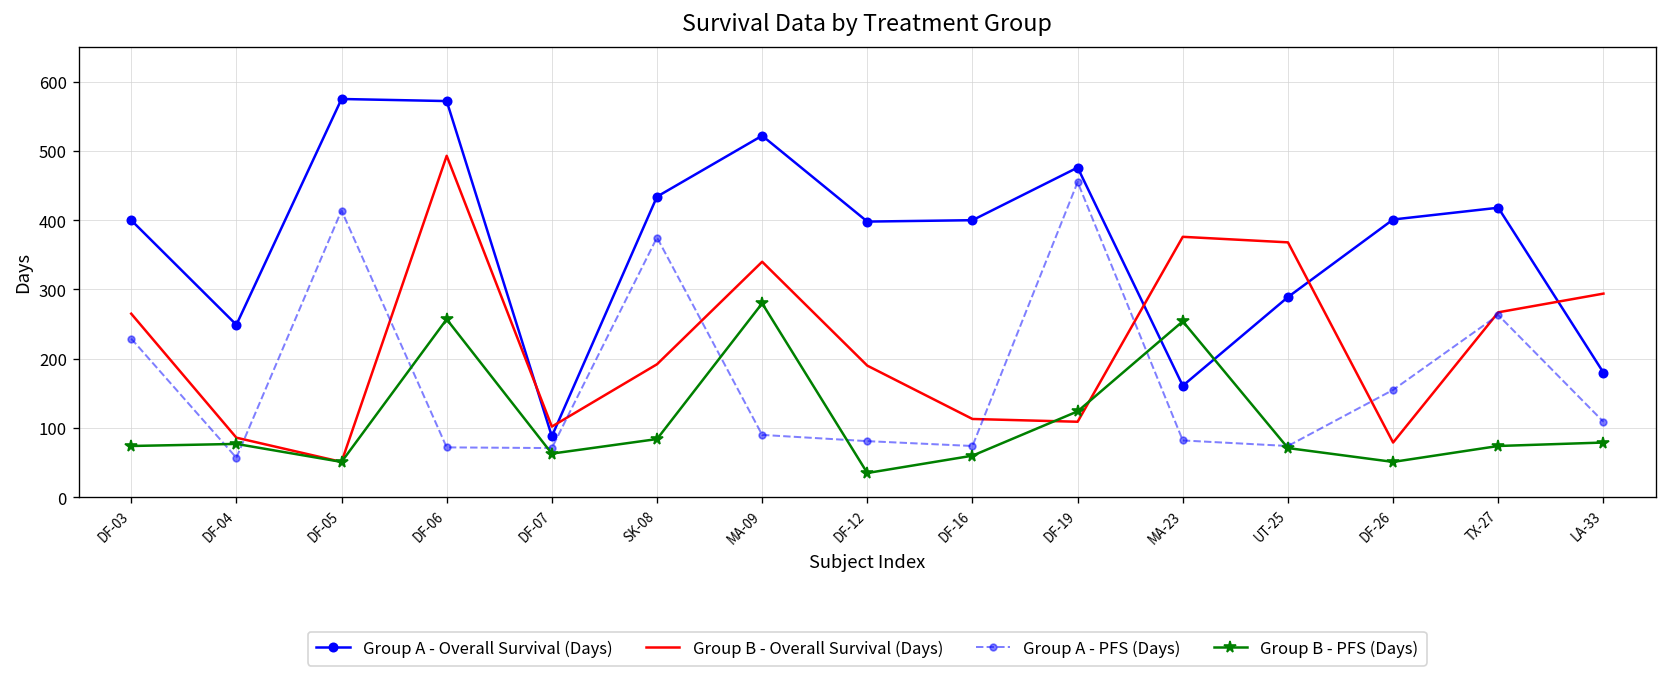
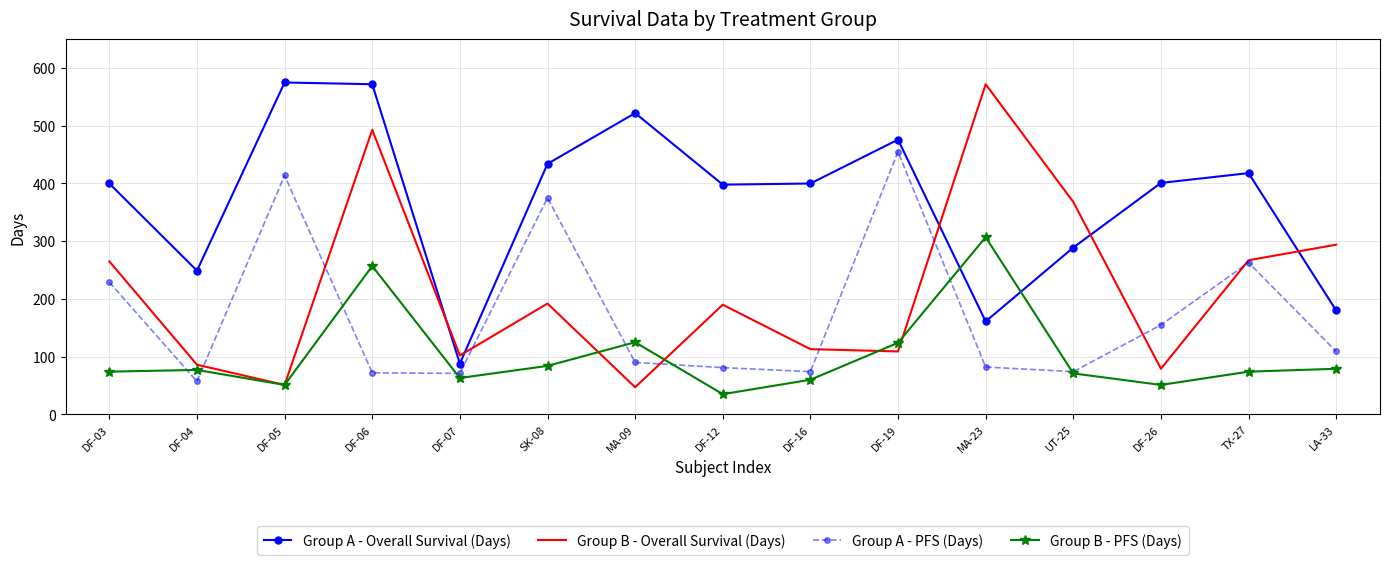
  {
    "Group B - Overall Survival (Days)": {
      "DF-03": 270,
      "DF-04": 90,
      "DF-06": 490,
      "DF-07": 100,
      "SK-08": 190,
-     "MA-09": 340,
+     "MA-09": 50,
      "DF-12": 190,
      "DF-16": 110,
      "DF-19": 110,
-     "MA-23": 380,
+     "MA-23": 570,
      "UT-25": 370,
      "DF-26": 80,
      "LA-33": 290
    },
    "Group B - PFS (Days)": {
      "DF-03": 70,
      "DF-04": 80,
      "DF-06": 260,
      "DF-07": 60,
      "SK-08": 80,
-     "MA-09": 280,
+     "MA-09": 130,
      "DF-12": 40,
      "DF-16": 60,
      "DF-19": 120,
-     "MA-23": 250,
+     "MA-23": 310,
      "DF-26": 50,
      "TX-27": 70,
      "LA-33": 80
    }
  }
